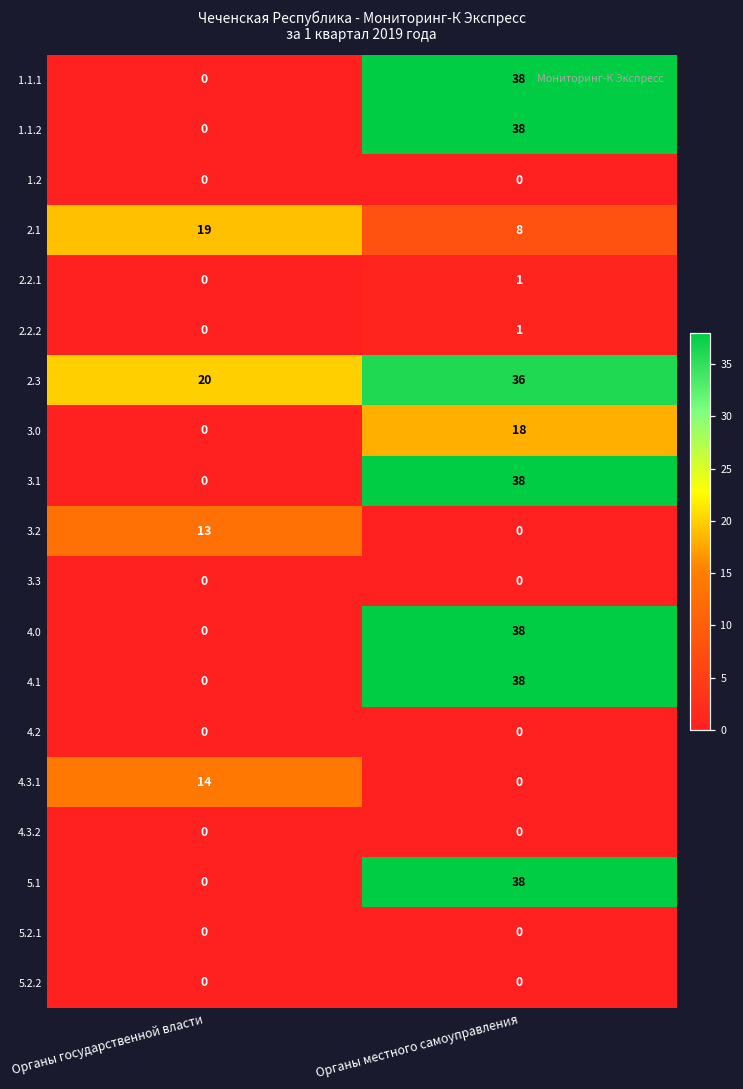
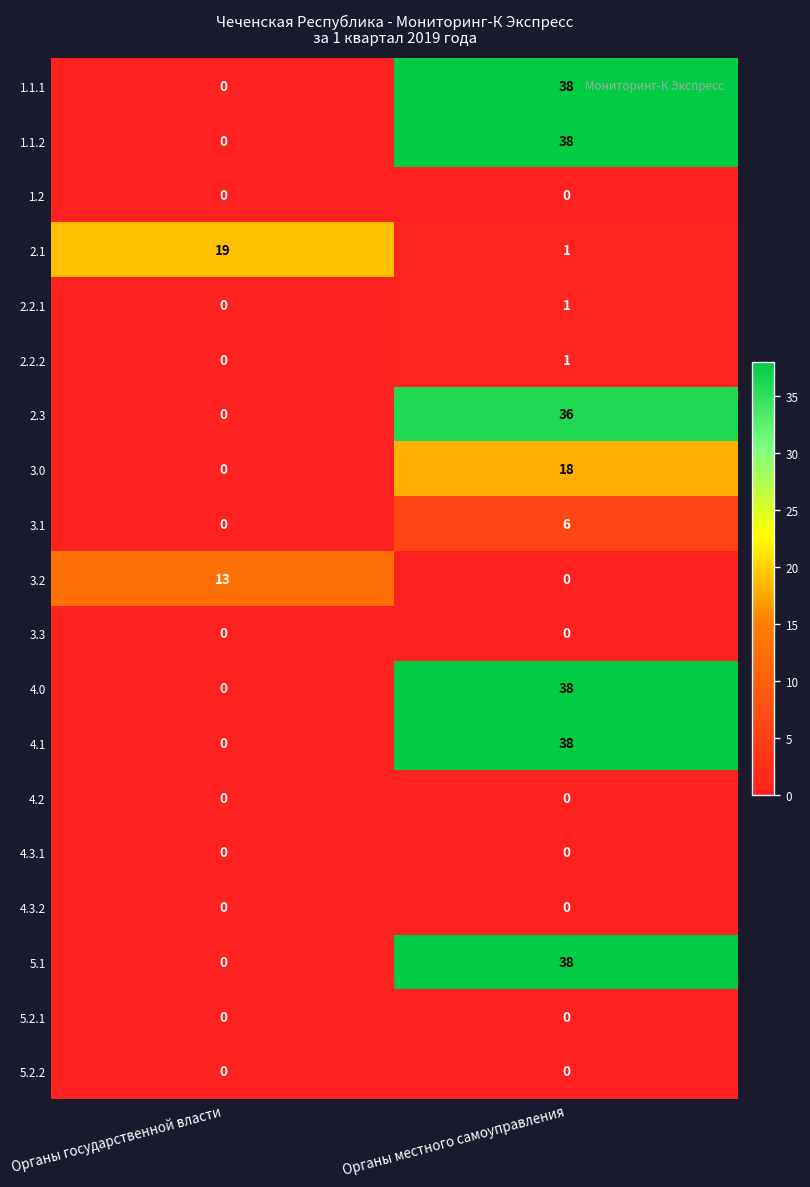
  {
    "1.1.1": {
      "Органы государственной власти": 0
    },
    "1.1.2": {
      "Органы государственной власти": 0,
      "Органы местного самоуправления": 38
    },
    "1.2": {
      "Органы государственной власти": 0,
      "Органы местного самоуправления": 0
    },
    "2.1": {
      "Органы государственной власти": 19,
-     "Органы местного самоуправления": 8
+     "Органы местного самоуправления": 1
    },
    "2.2.1": {
      "Органы государственной власти": 0,
      "Органы местного самоуправления": 1
    },
    "2.2.2": {
      "Органы государственной власти": 0,
      "Органы местного самоуправления": 1
    },
    "2.3": {
-     "Органы государственной власти": 20,
+     "Органы государственной власти": 0,
      "Органы местного самоуправления": 36
    },
    "3.0": {
      "Органы государственной власти": 0,
      "Органы местного самоуправления": 18
    },
    "3.1": {
      "Органы государственной власти": 0,
-     "Органы местного самоуправления": 38
+     "Органы местного самоуправления": 6
    },
    "3.2": {
      "Органы государственной власти": 13,
      "Органы местного самоуправления": 0
    },
    "3.3": {
      "Органы государственной власти": 0,
      "Органы местного самоуправления": 0
    },
    "4.0": {
      "Органы государственной власти": 0,
      "Органы местного самоуправления": 38
    },
    "4.1": {
      "Органы государственной власти": 0,
      "Органы местного самоуправления": 38
    },
    "4.2": {
      "Органы государственной власти": 0,
      "Органы местного самоуправления": 0
    },
    "4.3.1": {
-     "Органы государственной власти": 14,
+     "Органы государственной власти": 0,
      "Органы местного самоуправления": 0
    },
    "4.3.2": {
      "Органы государственной власти": 0,
      "Органы местного самоуправления": 0
    },
    "5.1": {
      "Органы государственной власти": 0,
      "Органы местного самоуправления": 38
    },
    "5.2.1": {
      "Органы государственной власти": 0,
      "Органы местного самоуправления": 0
    },
    "5.2.2": {
      "Органы государственной власти": 0,
      "Органы местного самоуправления": 0
    }
  }
